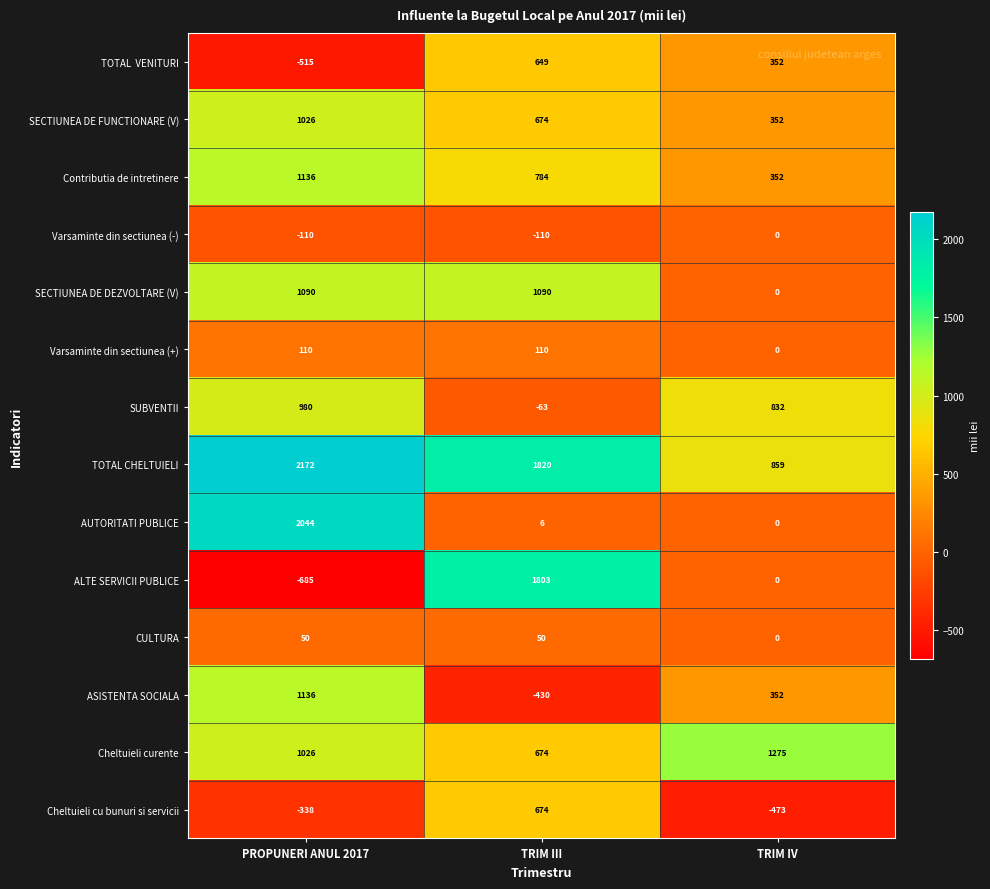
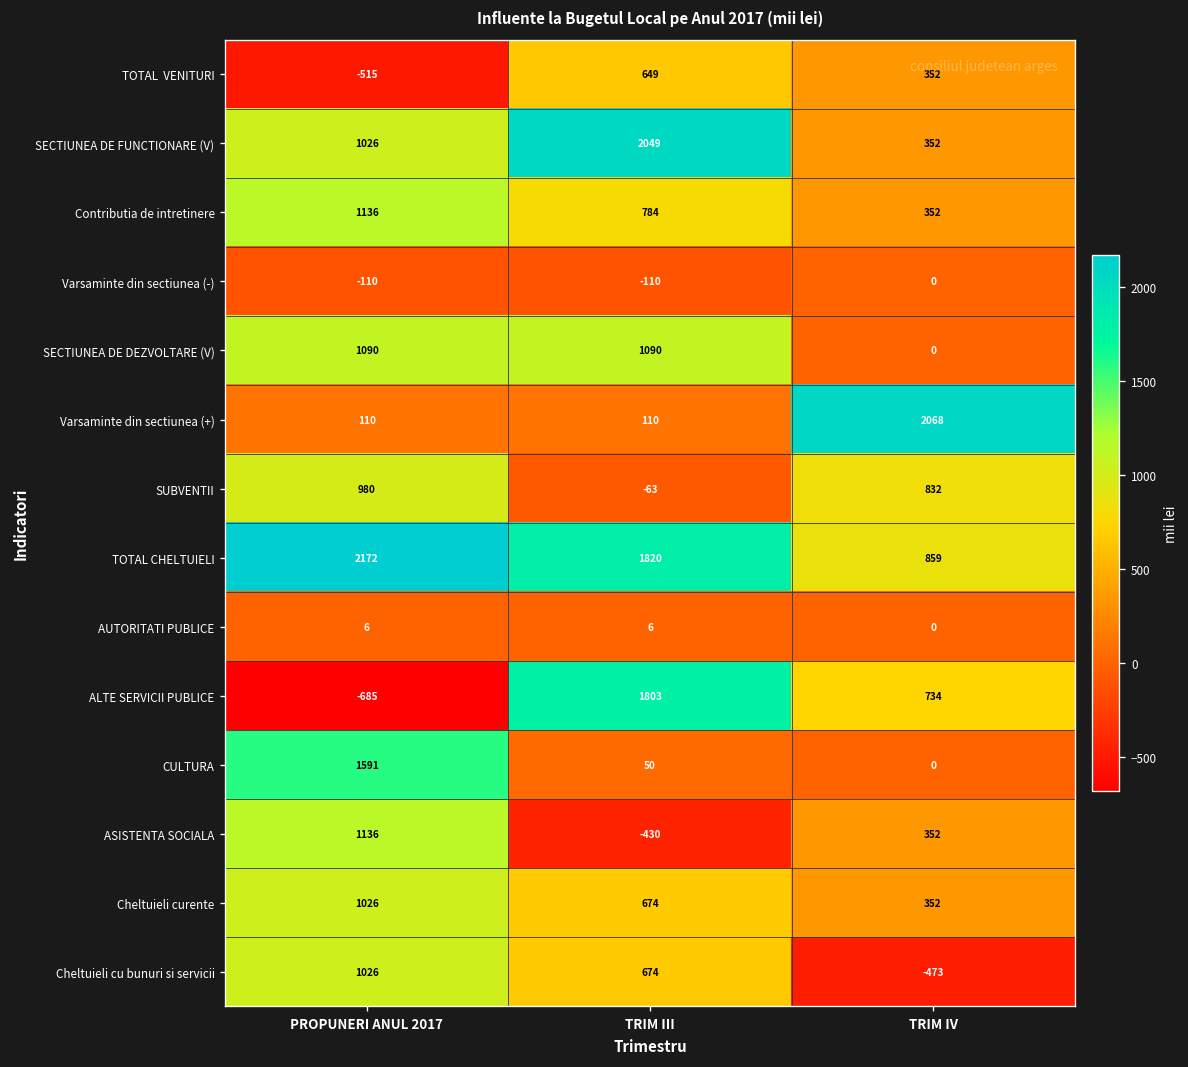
  {
    "TOTAL VENITURI": {
      "PROPUNERI ANUL 2017": -515,
      "TRIM III": 649
    },
    "SECTIUNEA DE FUNCTIONARE (V)": {
      "PROPUNERI ANUL 2017": 1026,
-     "TRIM III": 674,
+     "TRIM III": 2049,
      "TRIM IV": 352
    },
    "Contributia de intretinere": {
      "PROPUNERI ANUL 2017": 1136,
      "TRIM III": 784,
      "TRIM IV": 352
    },
    "Varsaminte din sectiunea (-)": {
      "PROPUNERI ANUL 2017": -110,
      "TRIM III": -110,
      "TRIM IV": 0
    },
    "SECTIUNEA DE DEZVOLTARE (V)": {
      "PROPUNERI ANUL 2017": 1090,
      "TRIM III": 1090,
      "TRIM IV": 0
    },
    "Varsaminte din sectiunea (+)": {
      "PROPUNERI ANUL 2017": 110,
      "TRIM III": 110,
-     "TRIM IV": 0
+     "TRIM IV": 2068
    },
    "SUBVENTII": {
      "PROPUNERI ANUL 2017": 980,
      "TRIM III": -63,
      "TRIM IV": 832
    },
    "TOTAL CHELTUIELI": {
      "PROPUNERI ANUL 2017": 2172,
      "TRIM III": 1820,
      "TRIM IV": 859
    },
    "AUTORITATI PUBLICE": {
-     "PROPUNERI ANUL 2017": 2044,
+     "PROPUNERI ANUL 2017": 6,
      "TRIM III": 6,
      "TRIM IV": 0
    },
    "ALTE SERVICII PUBLICE": {
      "PROPUNERI ANUL 2017": -685,
      "TRIM III": 1803,
-     "TRIM IV": 0
+     "TRIM IV": 734
    },
    "CULTURA": {
-     "PROPUNERI ANUL 2017": 50,
+     "PROPUNERI ANUL 2017": 1591,
      "TRIM III": 50,
      "TRIM IV": 0
    },
    "ASISTENTA SOCIALA": {
      "PROPUNERI ANUL 2017": 1136,
      "TRIM III": -430,
      "TRIM IV": 352
    },
    "Cheltuieli curente": {
      "PROPUNERI ANUL 2017": 1026,
      "TRIM III": 674,
-     "TRIM IV": 1275
+     "TRIM IV": 352
    },
    "Cheltuieli cu bunuri si servicii": {
-     "PROPUNERI ANUL 2017": -338,
+     "PROPUNERI ANUL 2017": 1026,
      "TRIM III": 674,
      "TRIM IV": -473
    }
  }
